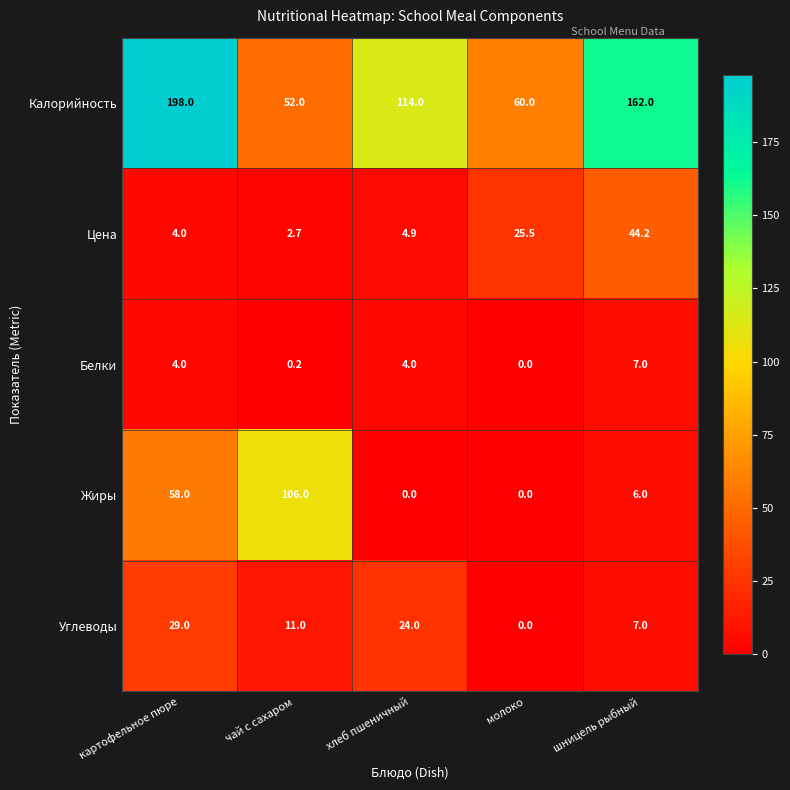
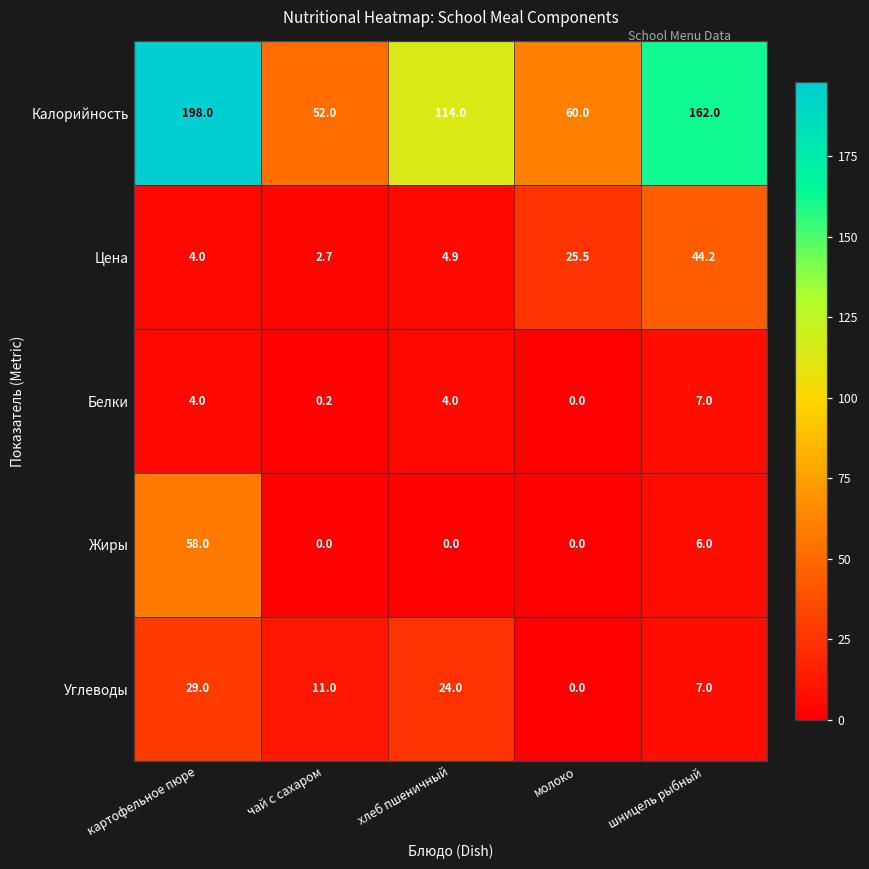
  {
    "Калорийность": {
      "картофельное пюре": 198.0,
      "чай с сахаром": 52.0,
      "хлеб пшеничный": 114.0,
      "молоко": 60.0,
      "шницель рыбный": 162.0
    },
    "Цена": {
      "картофельное пюре": 4.0,
      "чай с сахаром": 2.7,
      "хлеб пшеничный": 4.9,
      "молоко": 25.5,
      "шницель рыбный": 44.2
    },
    "Белки": {
      "картофельное пюре": 4.0,
      "чай с сахаром": 0.2,
      "хлеб пшеничный": 4.0,
      "молоко": 0.0,
      "шницель рыбный": 7.0
    },
    "Жиры": {
      "картофельное пюре": 58.0,
-     "чай с сахаром": 106.0,
+     "чай с сахаром": 0.0,
      "хлеб пшеничный": 0.0,
      "молоко": 0.0,
      "шницель рыбный": 6.0
    },
    "Углеводы": {
      "картофельное пюре": 29.0,
      "чай с сахаром": 11.0,
      "хлеб пшеничный": 24.0,
      "молоко": 0.0,
      "шницель рыбный": 7.0
    }
  }
